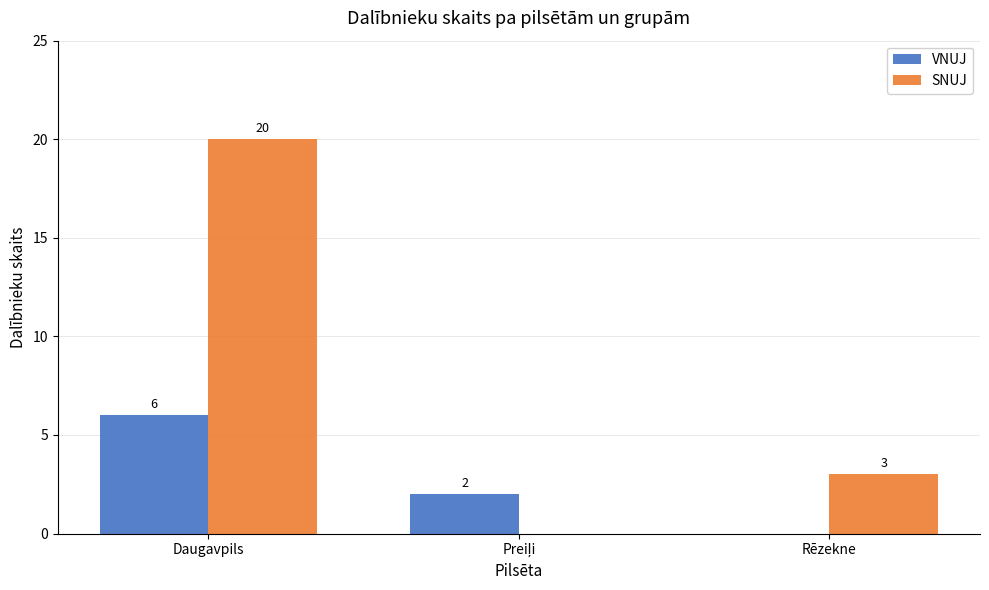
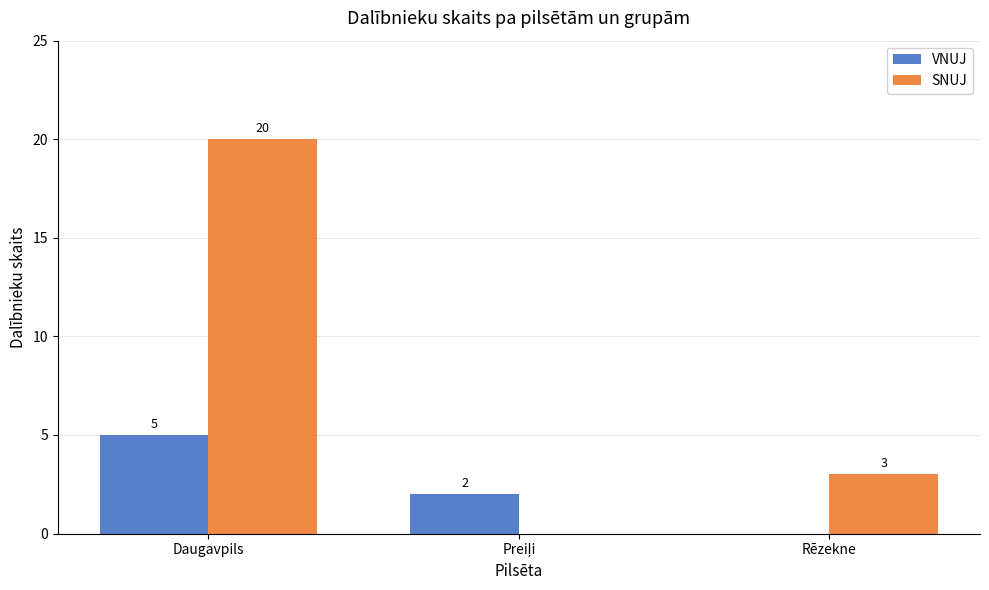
  {
    "VNUJ": {
-     "Daugavpils": 6,
+     "Daugavpils": 5,
      "Preiļi": 2
    },
    "SNUJ": {
      "Daugavpils": 20,
      "Rēzekne": 3
    }
  }
